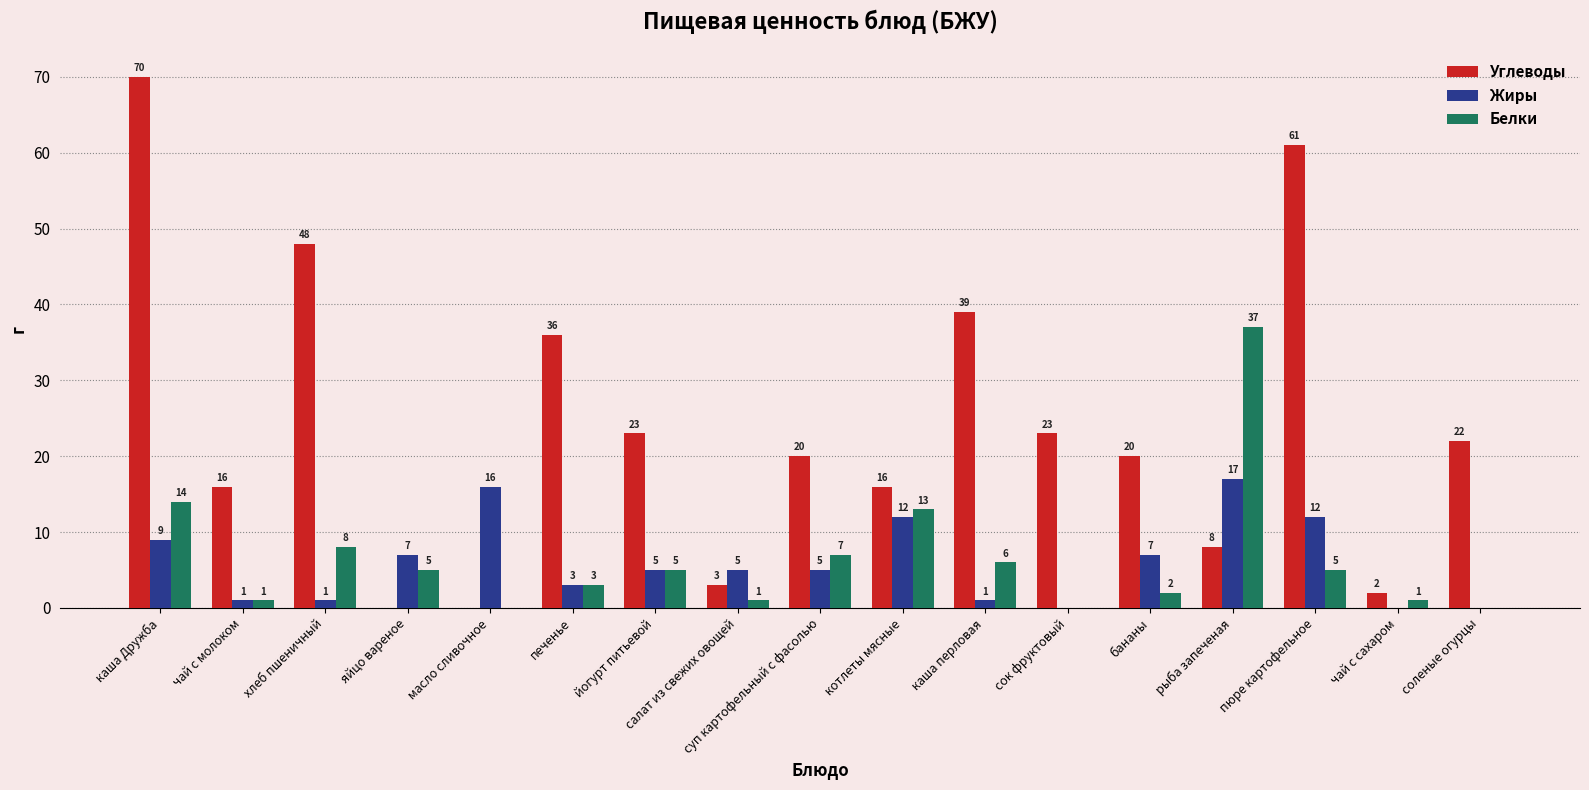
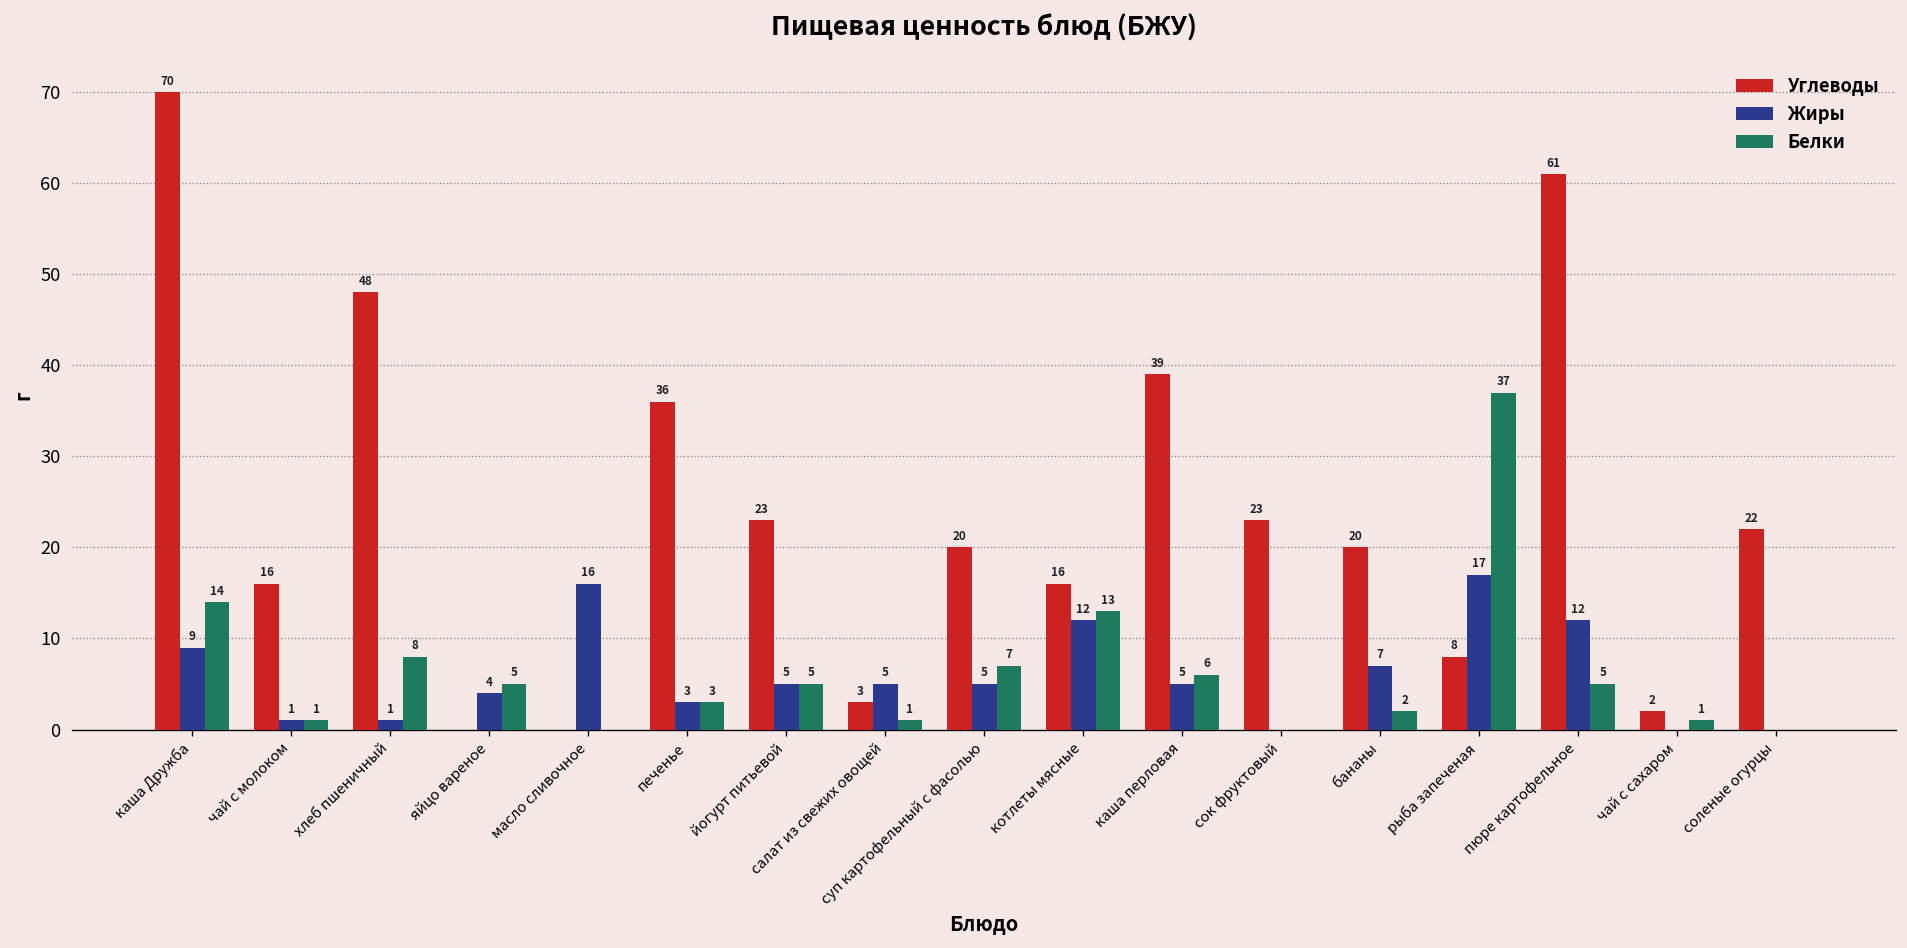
  {
    "Углеводы": {
      "каша Дружба": 70,
      "чай с молоком": 16,
      "хлеб пшеничный": 48,
      "печенье": 36,
      "йогурт питьевой": 23,
      "салат из свежих овощей": 3,
      "суп картофельный с фасолью": 20,
      "котлеты мясные": 16,
      "каша перловая": 39,
      "сок фруктовый": 23,
      "бананы": 20,
      "рыба запеченая": 8,
      "пюре картофельное": 61,
      "чай с сахаром": 2,
      "соленые огурцы": 22
    },
    "Жиры": {
      "каша Дружба": 9,
      "чай с молоком": 1,
      "хлеб пшеничный": 1,
-     "яйцо вареное": 7,
+     "яйцо вареное": 4,
      "масло сливочное": 16,
      "печенье": 3,
      "йогурт питьевой": 5,
      "салат из свежих овощей": 5,
      "суп картофельный с фасолью": 5,
      "котлеты мясные": 12,
-     "каша перловая": 1,
+     "каша перловая": 5,
      "бананы": 7,
      "рыба запеченая": 17,
      "пюре картофельное": 12
    },
    "Белки": {
      "каша Дружба": 14,
      "чай с молоком": 1,
      "хлеб пшеничный": 8,
      "яйцо вареное": 5,
      "печенье": 3,
      "йогурт питьевой": 5,
      "салат из свежих овощей": 1,
      "суп картофельный с фасолью": 7,
      "котлеты мясные": 13,
      "каша перловая": 6,
      "бананы": 2,
      "рыба запеченая": 37,
      "пюре картофельное": 5,
      "чай с сахаром": 1
    }
  }
